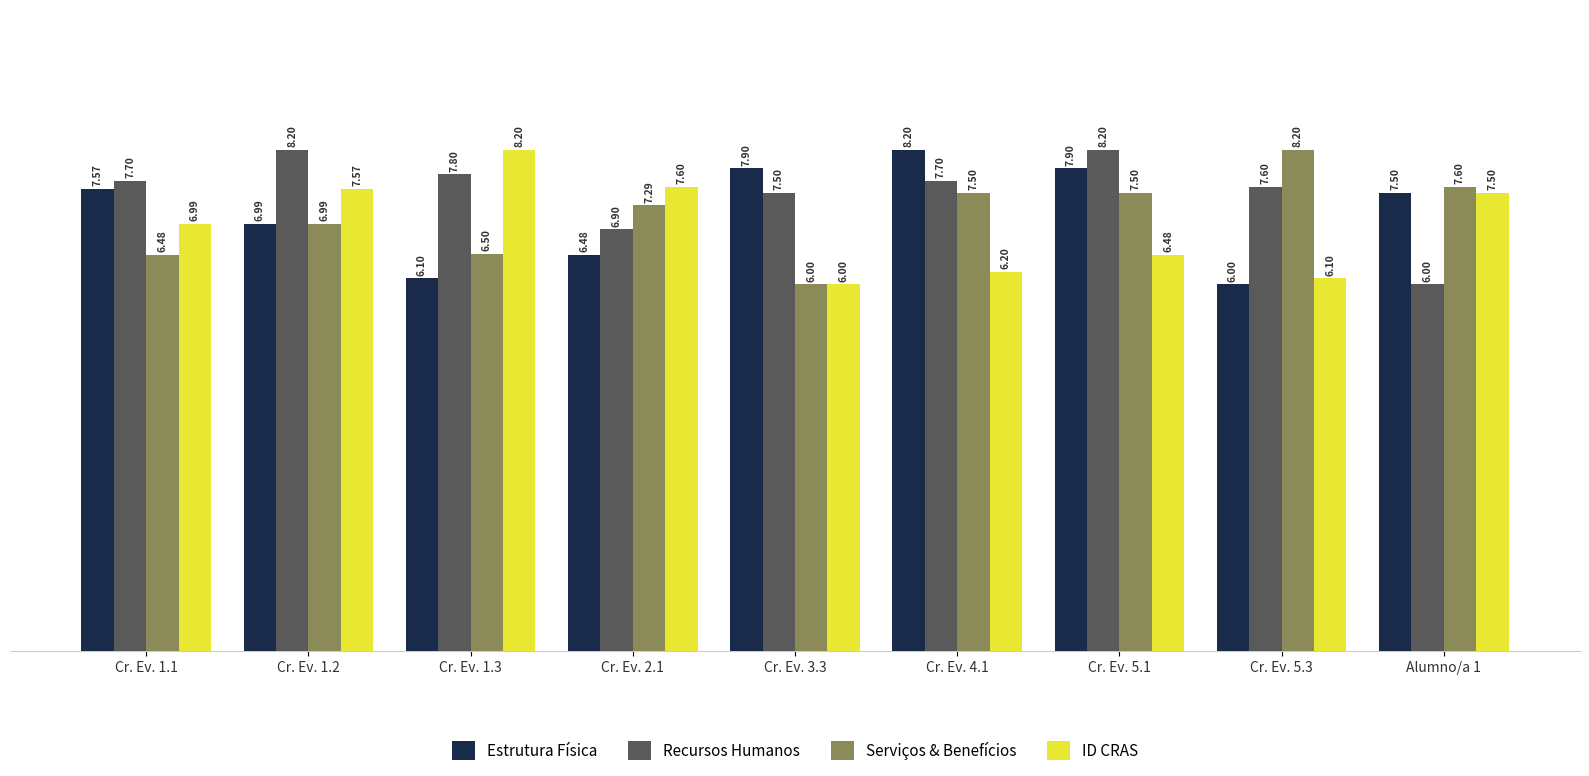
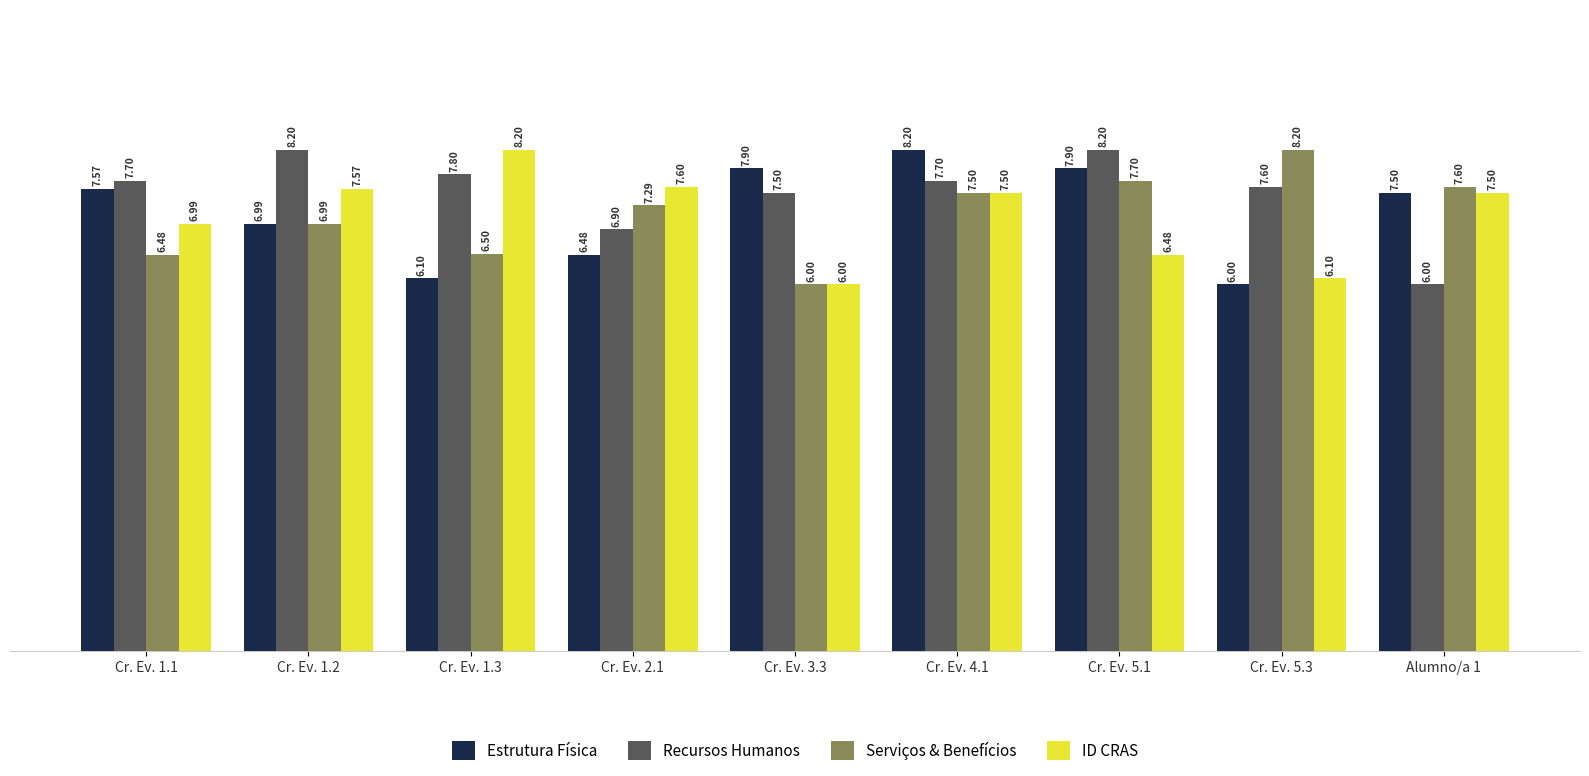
  {
    "Estrutura Física": {
      "Cr. Ev. 1.1": 7.57,
      "Cr. Ev. 1.2": 6.99,
      "Cr. Ev. 1.3": 6.10,
      "Cr. Ev. 2.1": 6.48,
      "Cr. Ev. 3.3": 7.90,
      "Cr. Ev. 4.1": 8.20,
      "Cr. Ev. 5.1": 7.90,
      "Cr. Ev. 5.3": 6.00,
      "Alumno/a 1": 7.50
    },
    "Recursos Humanos": {
      "Cr. Ev. 1.1": 7.70,
      "Cr. Ev. 1.2": 8.20,
      "Cr. Ev. 1.3": 7.80,
      "Cr. Ev. 2.1": 6.90,
      "Cr. Ev. 3.3": 7.50,
      "Cr. Ev. 4.1": 7.70,
      "Cr. Ev. 5.1": 8.20,
      "Cr. Ev. 5.3": 7.60,
      "Alumno/a 1": 6.00
    },
    "Serviços & Benefícios": {
      "Cr. Ev. 1.1": 6.48,
      "Cr. Ev. 1.2": 6.99,
      "Cr. Ev. 1.3": 6.50,
      "Cr. Ev. 2.1": 7.29,
      "Cr. Ev. 3.3": 6.00,
      "Cr. Ev. 4.1": 7.50,
-     "Cr. Ev. 5.1": 7.50,
+     "Cr. Ev. 5.1": 7.70,
      "Cr. Ev. 5.3": 8.20,
      "Alumno/a 1": 7.60
    },
    "ID CRAS": {
      "Cr. Ev. 1.1": 6.99,
      "Cr. Ev. 1.2": 7.57,
      "Cr. Ev. 1.3": 8.20,
      "Cr. Ev. 2.1": 7.60,
      "Cr. Ev. 3.3": 6.00,
-     "Cr. Ev. 4.1": 6.20,
+     "Cr. Ev. 4.1": 7.50,
      "Cr. Ev. 5.1": 6.48,
      "Cr. Ev. 5.3": 6.10,
      "Alumno/a 1": 7.50
    }
  }
